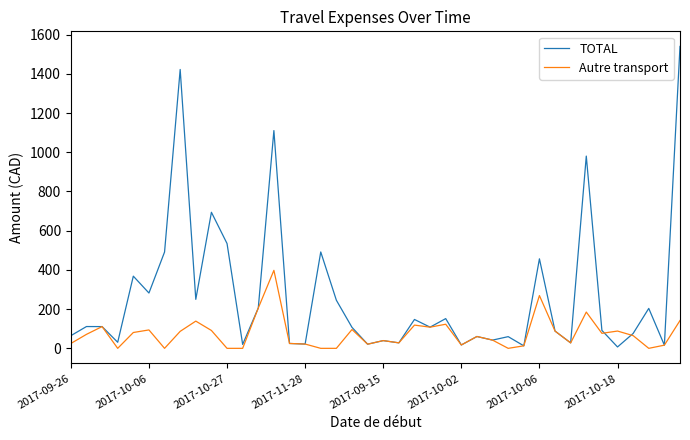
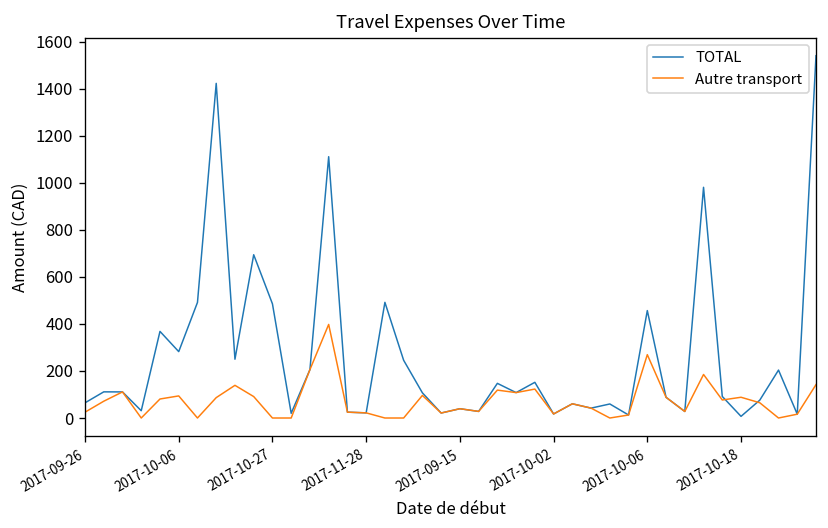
  {
    "TOTAL": {
-     "2017-10-27": 530,
+     "2017-10-27": 490,
      "2017-10-18": 10
    },
    "Autre transport": {
      "2017-10-27": 0,
      "2017-10-18": 90
    }
  }
